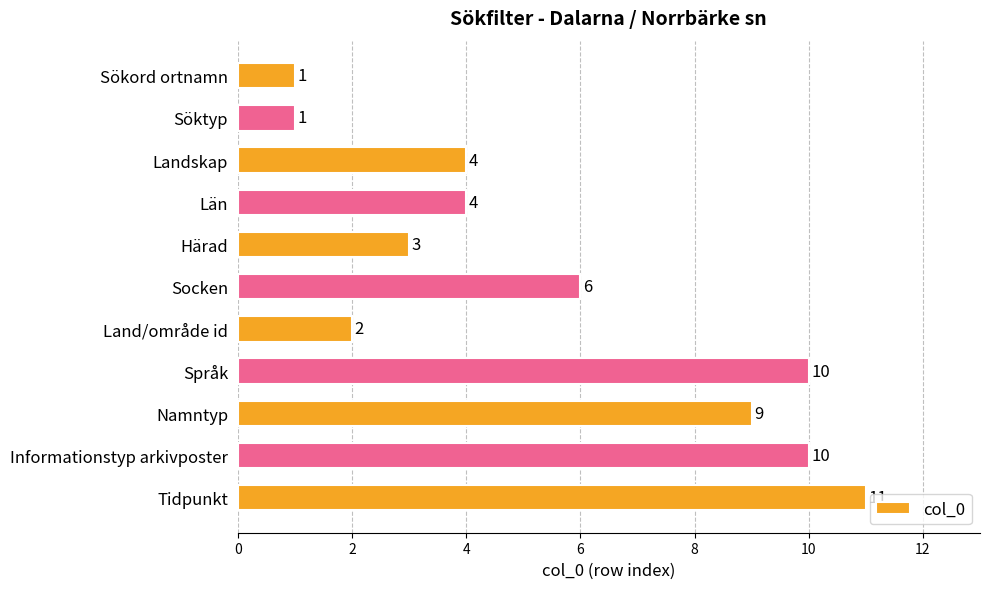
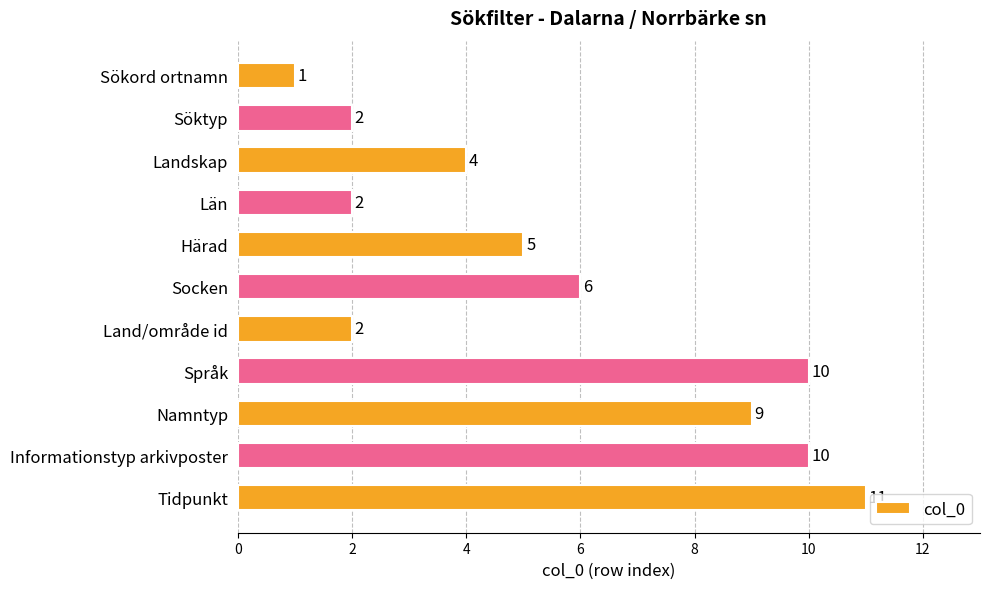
  {
    "Sökord ortnamn": 1,
-   "Söktyp": 1,
+   "Söktyp": 2,
    "Landskap": 4,
-   "Län": 4,
-   "Härad": 3,
+   "Län": 2,
+   "Härad": 5,
    "Socken": 6,
    "Land/område id": 2,
    "Språk": 10,
    "Namntyp": 9,
    "Informationstyp arkivposter": 10
  }
